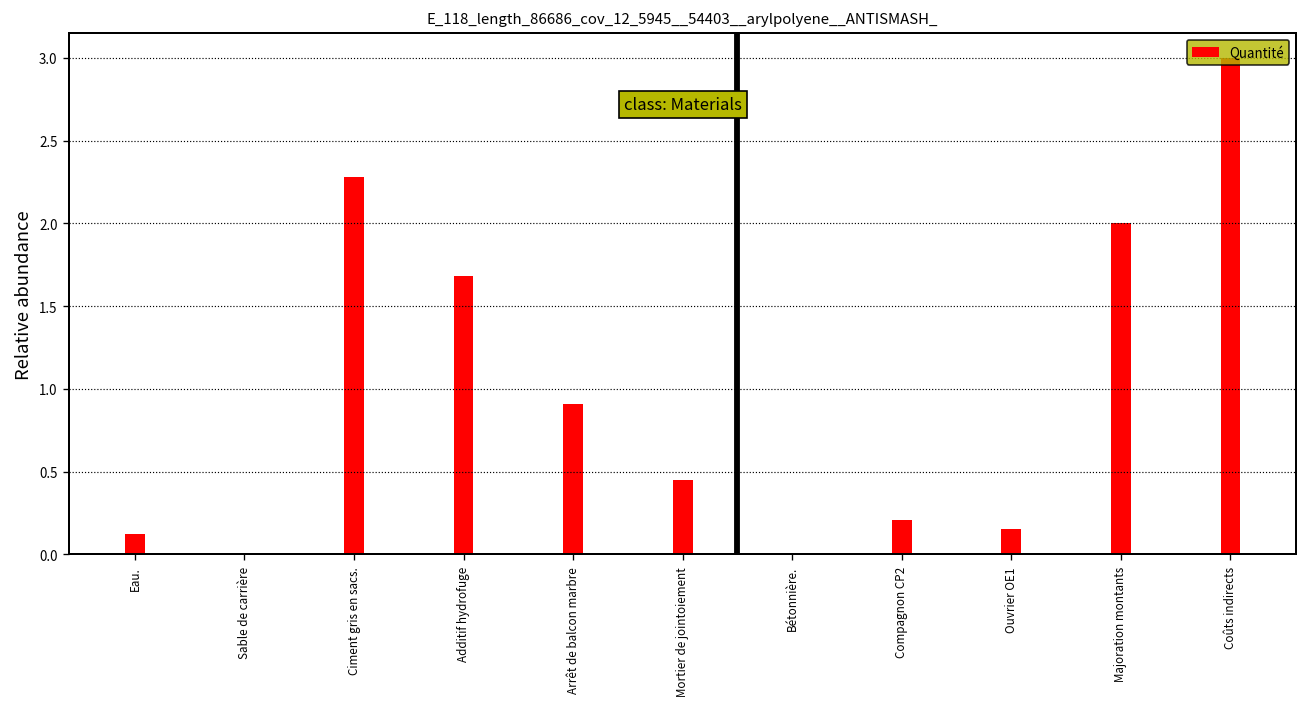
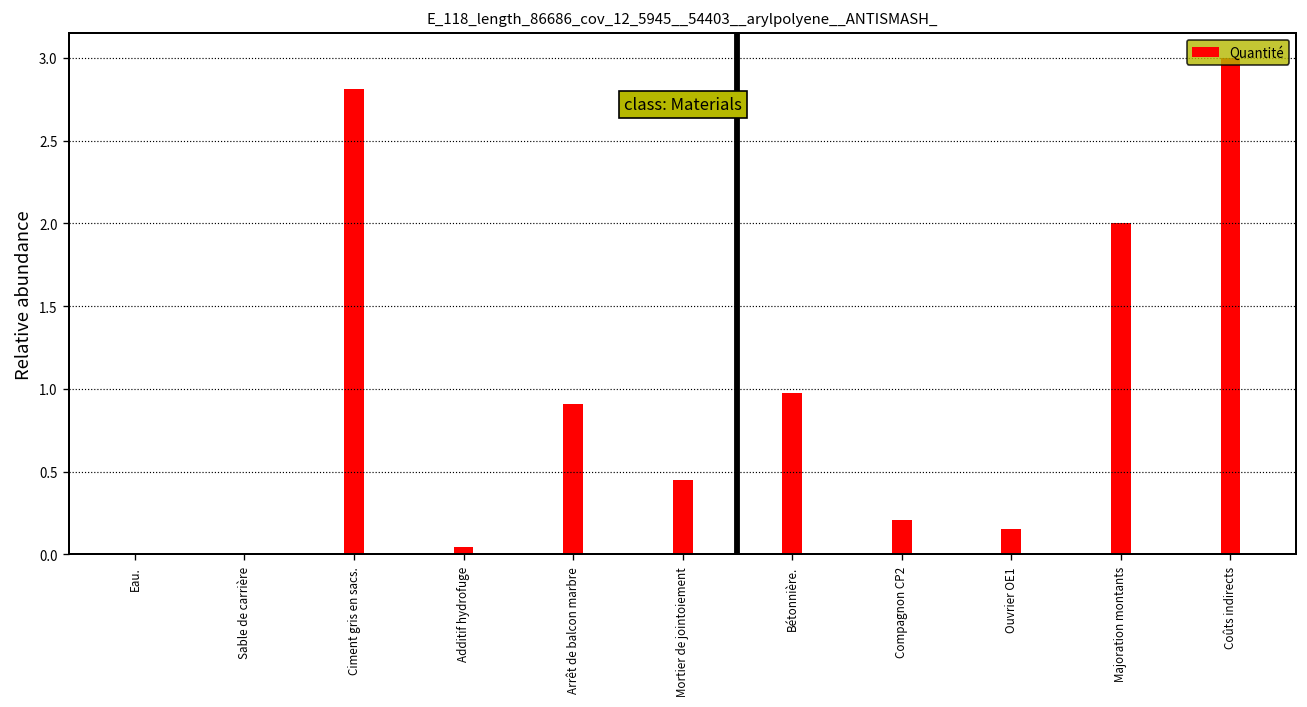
  {
-   "Eau.": 0.12,
-   "Ciment gris en sacs.": 2.28,
-   "Additif hydrofuge": 1.68,
+   "Eau.": 0.01,
+   "Ciment gris en sacs.": 2.81,
+   "Additif hydrofuge": 0.05,
    "Arrêt de balcon marbre": 0.91,
    "Mortier de jointoiement": 0.45,
-   "Bétonnière.": 0.01,
+   "Bétonnière.": 0.98,
    "Compagnon CP2": 0.21,
    "Ouvrier OE1": 0.16,
    "Majoration montants": 2.00
  }
